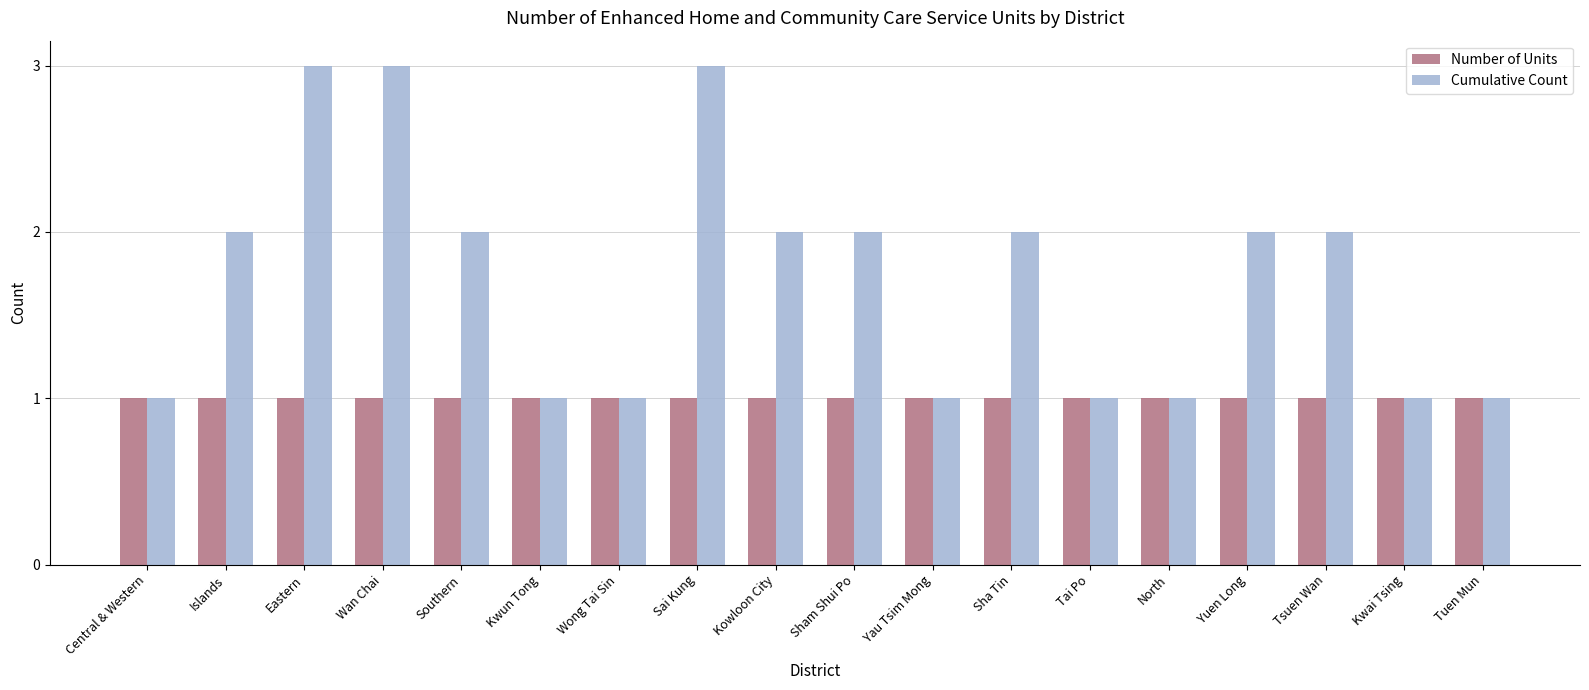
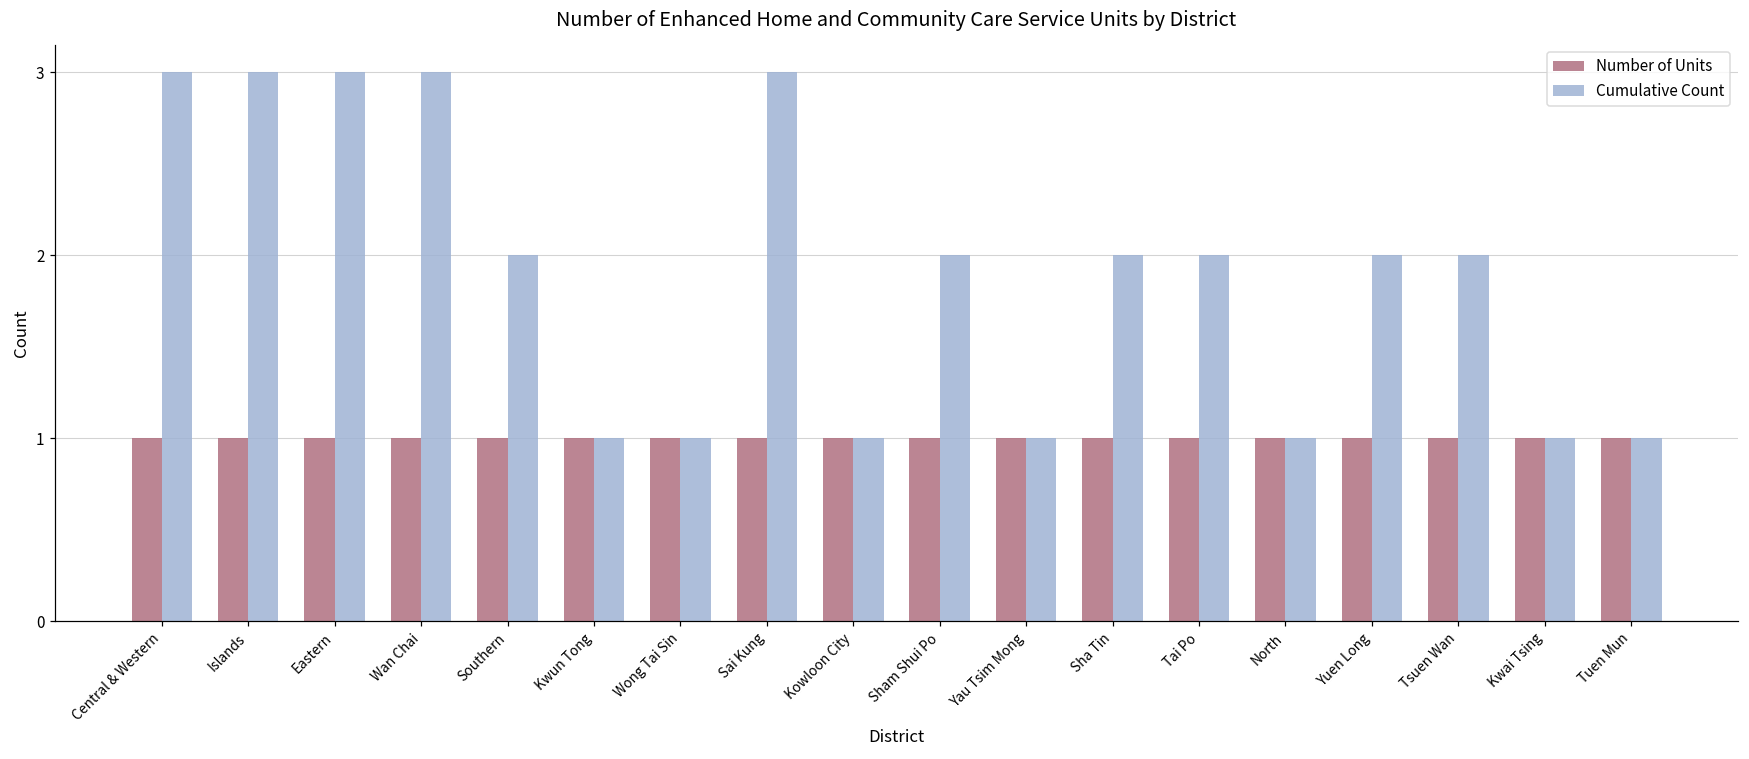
  {
    "Number of Units": {
      "Central & Western": 1,
      "Islands": 1,
      "Eastern": 1,
      "Wan Chai": 1,
      "Southern": 1,
      "Kwun Tong": 1,
      "Wong Tai Sin": 1,
      "Sai Kung": 1,
      "Kowloon City": 1,
      "Sham Shui Po": 1,
      "Yau Tsim Mong": 1,
      "Sha Tin": 1,
      "Tai Po": 1,
      "North": 1,
      "Yuen Long": 1,
      "Tsuen Wan": 1,
      "Kwai Tsing": 1,
      "Tuen Mun": 1
    },
    "Cumulative Count": {
-     "Central & Western": 1,
-     "Islands": 2,
+     "Central & Western": 3,
+     "Islands": 3,
      "Eastern": 3,
      "Wan Chai": 3,
      "Southern": 2,
      "Kwun Tong": 1,
      "Wong Tai Sin": 1,
      "Sai Kung": 3,
-     "Kowloon City": 2,
+     "Kowloon City": 1,
      "Sham Shui Po": 2,
      "Yau Tsim Mong": 1,
      "Sha Tin": 2,
-     "Tai Po": 1,
+     "Tai Po": 2,
      "North": 1,
      "Yuen Long": 2,
      "Tsuen Wan": 2,
      "Kwai Tsing": 1,
      "Tuen Mun": 1
    }
  }
